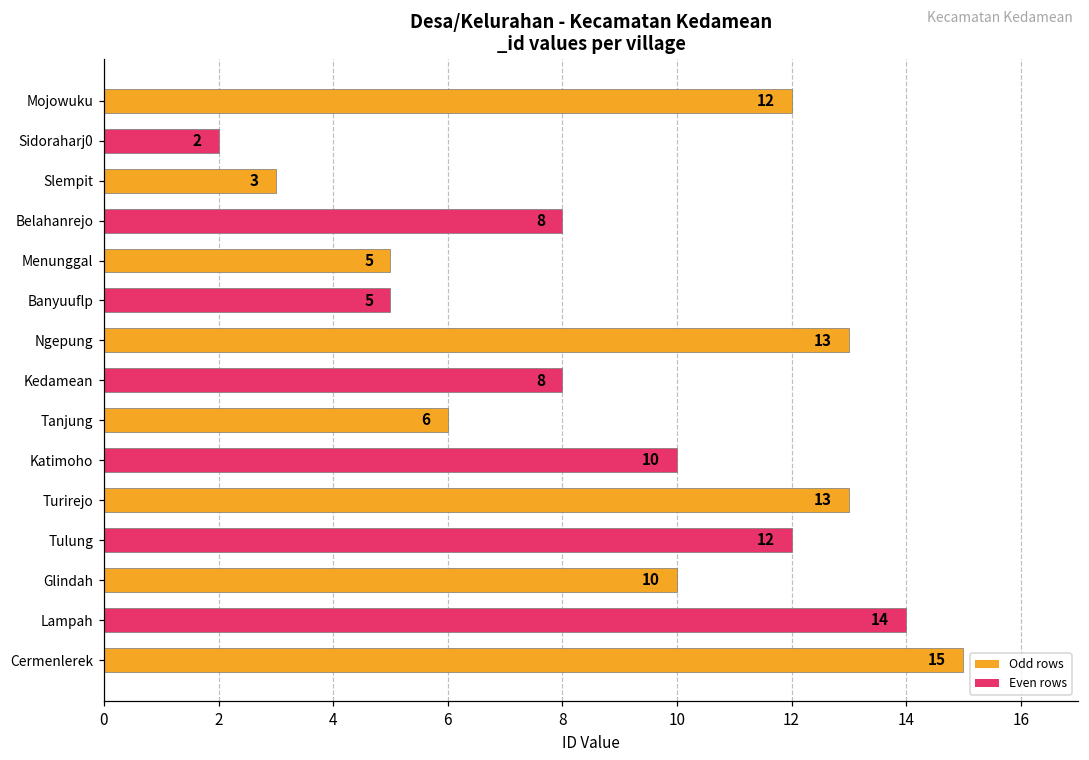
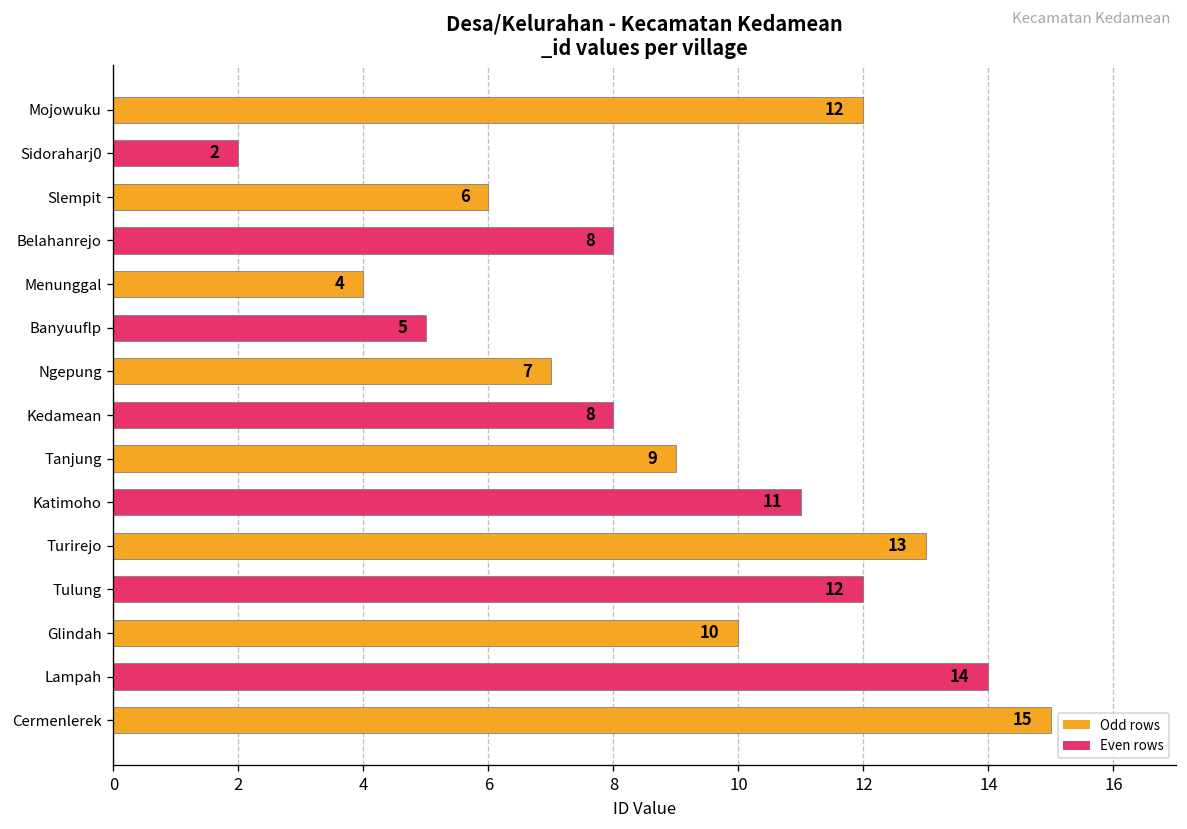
  {
    "Mojowuku": 12,
    "Sidoraharj0": 2,
-   "Slempit": 3,
+   "Slempit": 6,
    "Belahanrejo": 8,
-   "Menunggal": 5,
+   "Menunggal": 4,
    "Banyuuflp": 5,
-   "Ngepung": 13,
+   "Ngepung": 7,
    "Kedamean": 8,
-   "Tanjung": 6,
-   "Katimoho": 10,
+   "Tanjung": 9,
+   "Katimoho": 11,
    "Turirejo": 13,
    "Tulung": 12,
    "Glindah": 10,
    "Lampah": 14,
    "Cermenlerek": 15
  }
